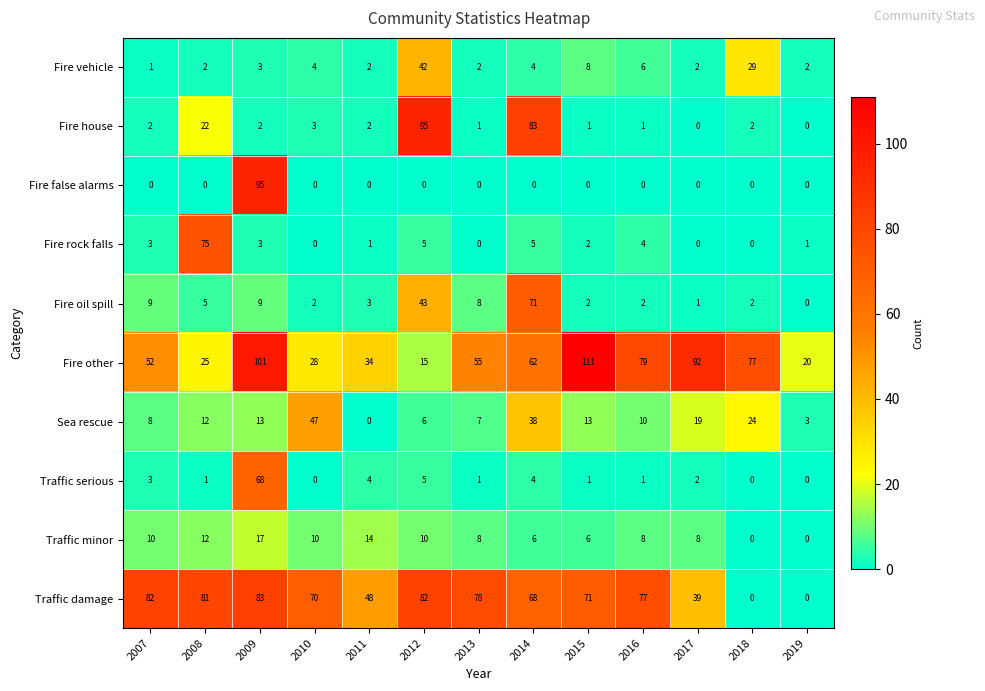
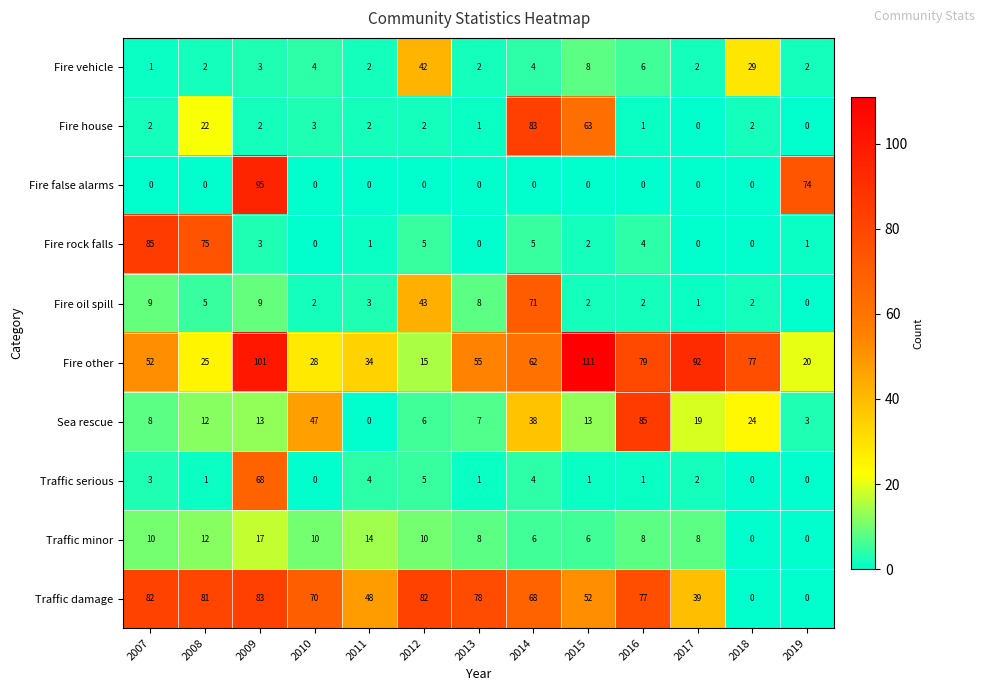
  {
    "Fire vehicle": {
      "2007": 1,
      "2008": 2,
      "2009": 3,
      "2010": 4,
      "2011": 2,
      "2012": 42,
      "2013": 2,
      "2014": 4,
      "2015": 8,
      "2016": 6,
      "2017": 2,
      "2018": 29,
      "2019": 2
    },
    "Fire house": {
      "2007": 2,
      "2008": 22,
      "2009": 2,
      "2010": 3,
      "2011": 2,
-     "2012": 95,
+     "2012": 2,
      "2013": 1,
      "2014": 83,
-     "2015": 1,
+     "2015": 63,
      "2016": 1,
      "2017": 0,
      "2018": 2,
      "2019": 0
    },
    "Fire false alarms": {
      "2007": 0,
      "2008": 0,
      "2009": 95,
      "2010": 0,
      "2011": 0,
      "2012": 0,
      "2013": 0,
      "2014": 0,
      "2015": 0,
      "2016": 0,
      "2017": 0,
      "2018": 0,
-     "2019": 0
+     "2019": 74
    },
    "Fire rock falls": {
-     "2007": 3,
+     "2007": 85,
      "2008": 75,
      "2009": 3,
      "2010": 0,
      "2011": 1,
      "2012": 5,
      "2013": 0,
      "2014": 5,
      "2015": 2,
      "2016": 4,
      "2017": 0,
      "2018": 0,
      "2019": 1
    },
    "Fire oil spill": {
      "2007": 9,
      "2008": 5,
      "2009": 9,
      "2010": 2,
      "2011": 3,
      "2012": 43,
      "2013": 8,
      "2014": 71,
      "2015": 2,
      "2016": 2,
      "2017": 1,
      "2018": 2,
      "2019": 0
    },
    "Fire other": {
      "2007": 52,
      "2008": 25,
      "2009": 101,
      "2010": 28,
      "2011": 34,
      "2012": 15,
      "2013": 55,
      "2014": 62,
      "2015": 111,
      "2016": 79,
      "2017": 92,
      "2018": 77,
      "2019": 20
    },
    "Sea rescue": {
      "2007": 8,
      "2008": 12,
      "2009": 13,
      "2010": 47,
      "2011": 0,
      "2012": 6,
      "2013": 7,
      "2014": 38,
      "2015": 13,
-     "2016": 10,
+     "2016": 85,
      "2017": 19,
      "2018": 24,
      "2019": 3
    },
    "Traffic serious": {
      "2007": 3,
      "2008": 1,
      "2009": 68,
      "2010": 0,
      "2011": 4,
      "2012": 5,
      "2013": 1,
      "2014": 4,
      "2015": 1,
      "2016": 1,
      "2017": 2,
      "2018": 0,
      "2019": 0
    },
    "Traffic minor": {
      "2007": 10,
      "2008": 12,
      "2009": 17,
      "2010": 10,
      "2011": 14,
      "2012": 10,
      "2013": 8,
      "2014": 6,
      "2015": 6,
      "2016": 8,
      "2017": 8,
      "2018": 0,
      "2019": 0
    },
    "Traffic damage": {
      "2007": 82,
      "2008": 81,
      "2009": 83,
      "2010": 70,
      "2011": 48,
      "2012": 82,
      "2013": 78,
      "2014": 68,
-     "2015": 71,
+     "2015": 52,
      "2016": 77,
      "2017": 39,
      "2018": 0,
      "2019": 0
    }
  }
